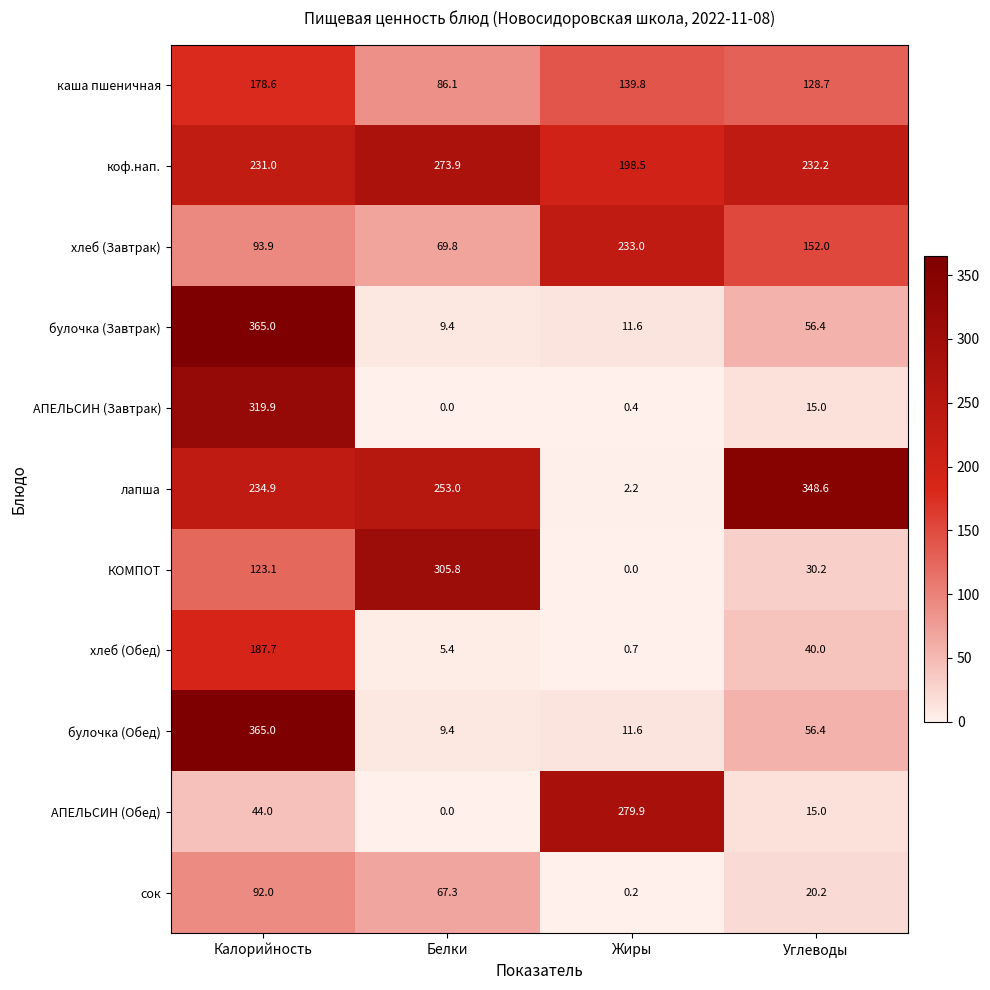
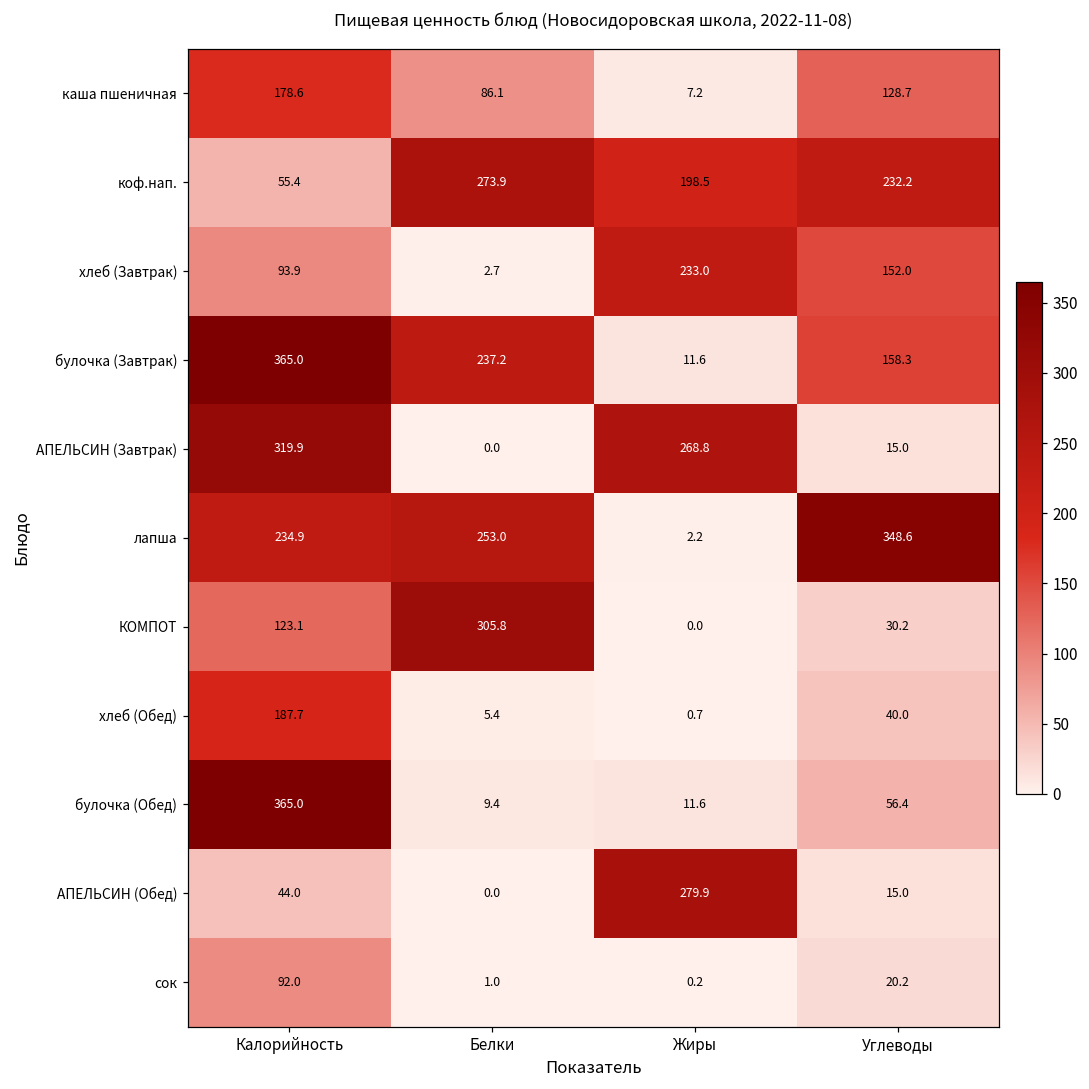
  {
    "каша пшеничная": {
      "Калорийность": 178.6,
      "Белки": 86.1,
-     "Жиры": 139.8,
+     "Жиры": 7.2,
      "Углеводы": 128.7
    },
    "коф.нап.": {
-     "Калорийность": 231.0,
+     "Калорийность": 55.4,
      "Белки": 273.9,
      "Жиры": 198.5,
      "Углеводы": 232.2
    },
    "хлеб (Завтрак)": {
      "Калорийность": 93.9,
-     "Белки": 69.8,
+     "Белки": 2.7,
      "Жиры": 233.0,
      "Углеводы": 152.0
    },
    "булочка (Завтрак)": {
      "Калорийность": 365.0,
-     "Белки": 9.4,
+     "Белки": 237.2,
      "Жиры": 11.6,
-     "Углеводы": 56.4
+     "Углеводы": 158.3
    },
    "АПЕЛЬСИН (Завтрак)": {
      "Калорийность": 319.9,
      "Белки": 0.0,
-     "Жиры": 0.4,
+     "Жиры": 268.8,
      "Углеводы": 15.0
    },
    "лапша": {
      "Калорийность": 234.9,
      "Белки": 253.0,
      "Жиры": 2.2,
      "Углеводы": 348.6
    },
    "КОМПОТ": {
      "Калорийность": 123.1,
      "Белки": 305.8,
      "Жиры": 0.0,
      "Углеводы": 30.2
    },
    "хлеб (Обед)": {
      "Калорийность": 187.7,
      "Белки": 5.4,
      "Жиры": 0.7,
      "Углеводы": 40.0
    },
    "булочка (Обед)": {
      "Калорийность": 365.0,
      "Белки": 9.4,
      "Жиры": 11.6,
      "Углеводы": 56.4
    },
    "АПЕЛЬСИН (Обед)": {
      "Калорийность": 44.0,
      "Белки": 0.0,
      "Жиры": 279.9,
      "Углеводы": 15.0
    },
    "сок": {
      "Калорийность": 92.0,
-     "Белки": 67.3,
+     "Белки": 1.0,
      "Жиры": 0.2,
      "Углеводы": 20.2
    }
  }
